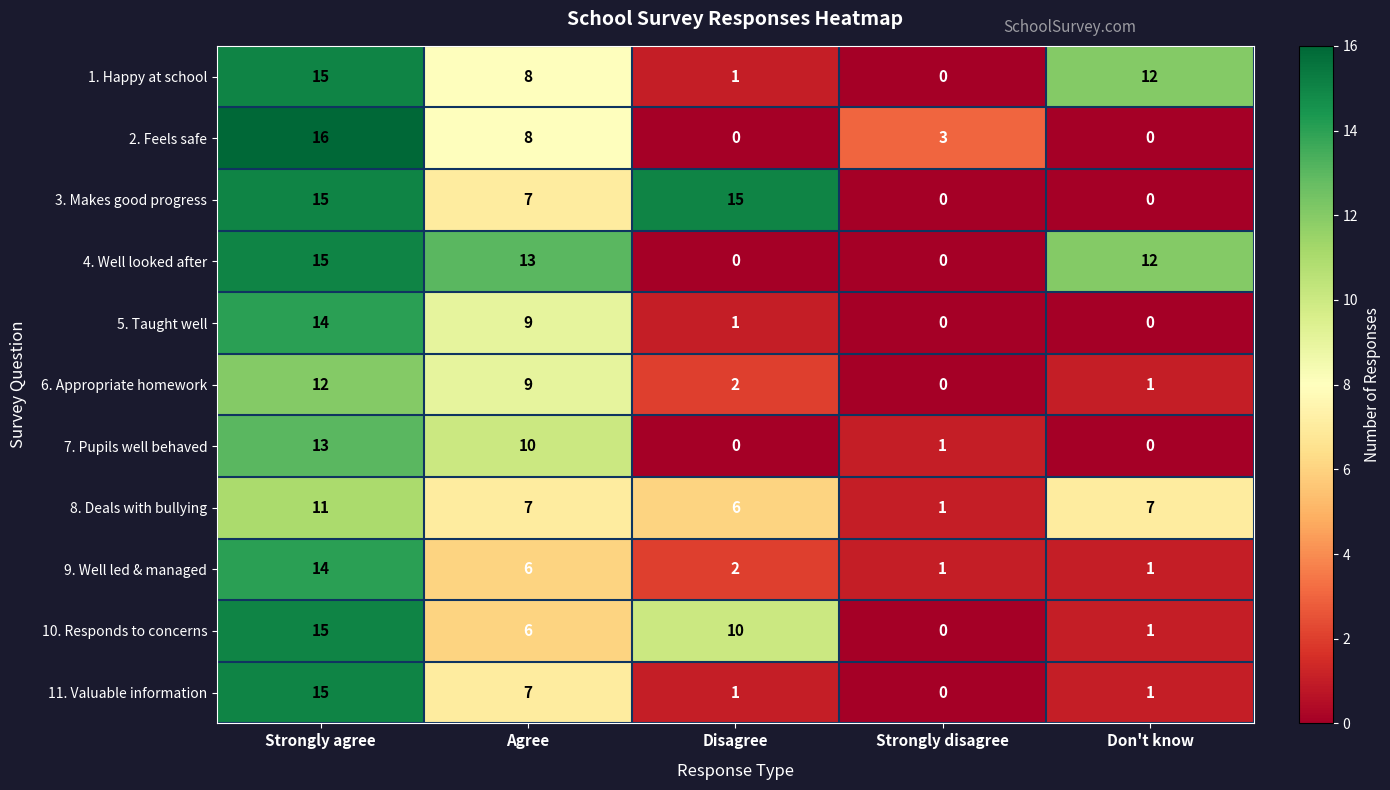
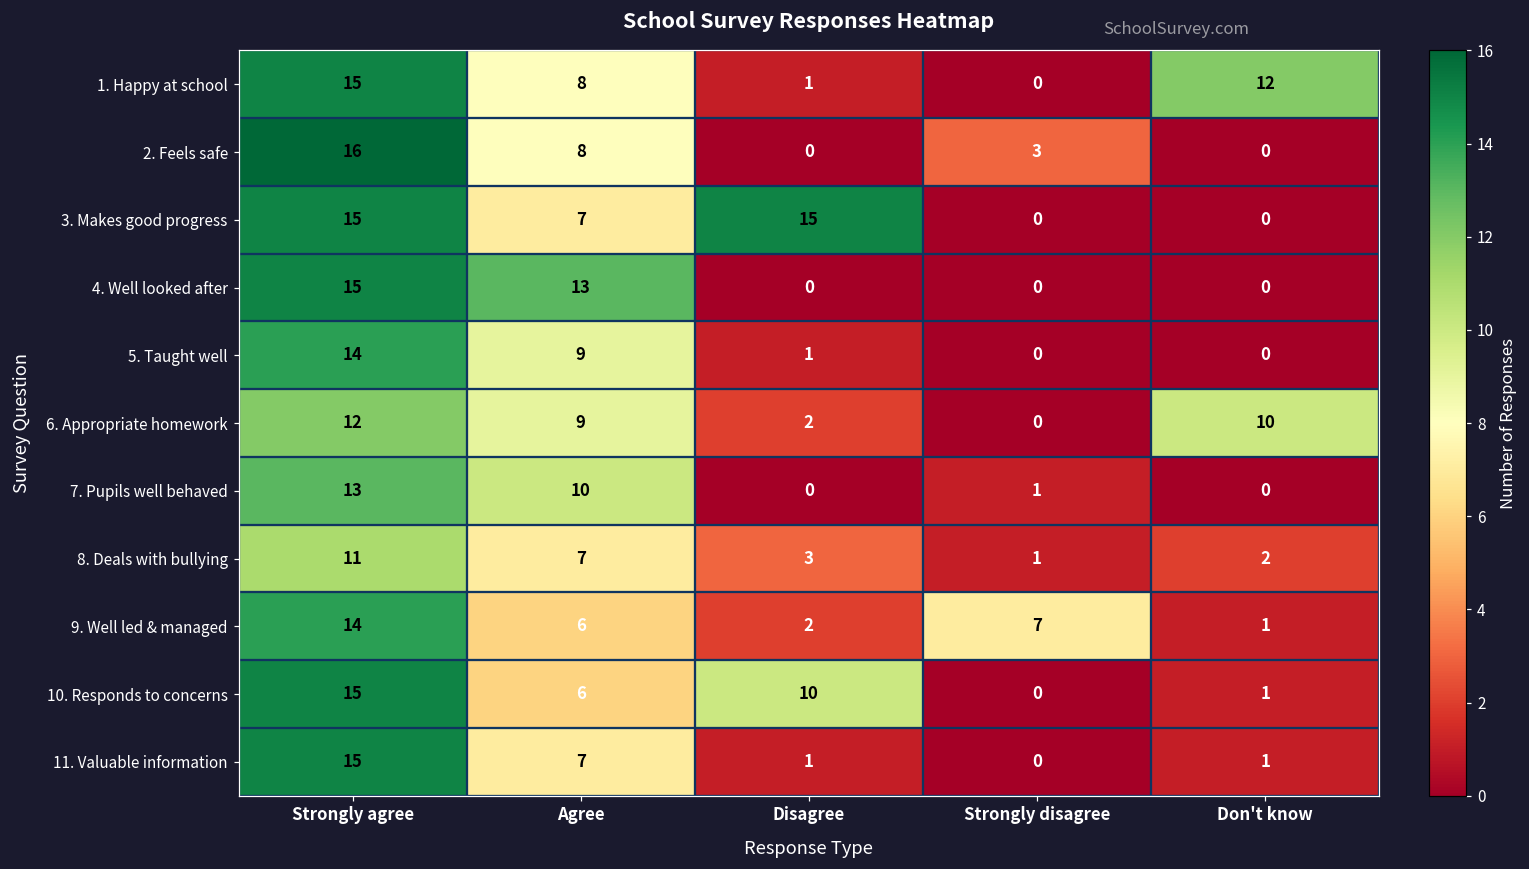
  {
    "1. Happy at school": {
      "Strongly agree": 15,
      "Agree": 8,
      "Disagree": 1,
      "Strongly disagree": 0,
      "Don't know": 12
    },
    "2. Feels safe": {
      "Strongly agree": 16,
      "Agree": 8,
      "Disagree": 0,
      "Strongly disagree": 3,
      "Don't know": 0
    },
    "3. Makes good progress": {
      "Strongly agree": 15,
      "Agree": 7,
      "Disagree": 15,
      "Strongly disagree": 0,
      "Don't know": 0
    },
    "4. Well looked after": {
      "Strongly agree": 15,
      "Agree": 13,
      "Disagree": 0,
      "Strongly disagree": 0,
-     "Don't know": 12
+     "Don't know": 0
    },
    "5. Taught well": {
      "Strongly agree": 14,
      "Agree": 9,
      "Disagree": 1,
      "Strongly disagree": 0,
      "Don't know": 0
    },
    "6. Appropriate homework": {
      "Strongly agree": 12,
      "Agree": 9,
      "Disagree": 2,
      "Strongly disagree": 0,
-     "Don't know": 1
+     "Don't know": 10
    },
    "7. Pupils well behaved": {
      "Strongly agree": 13,
      "Agree": 10,
      "Disagree": 0,
      "Strongly disagree": 1,
      "Don't know": 0
    },
    "8. Deals with bullying": {
      "Strongly agree": 11,
      "Agree": 7,
-     "Disagree": 6,
+     "Disagree": 3,
      "Strongly disagree": 1,
-     "Don't know": 7
+     "Don't know": 2
    },
    "9. Well led & managed": {
      "Strongly agree": 14,
      "Agree": 6,
      "Disagree": 2,
-     "Strongly disagree": 1,
+     "Strongly disagree": 7,
      "Don't know": 1
    },
    "10. Responds to concerns": {
      "Strongly agree": 15,
      "Agree": 6,
      "Disagree": 10,
      "Strongly disagree": 0,
      "Don't know": 1
    },
    "11. Valuable information": {
      "Strongly agree": 15,
      "Agree": 7,
      "Disagree": 1,
      "Strongly disagree": 0,
      "Don't know": 1
    }
  }
